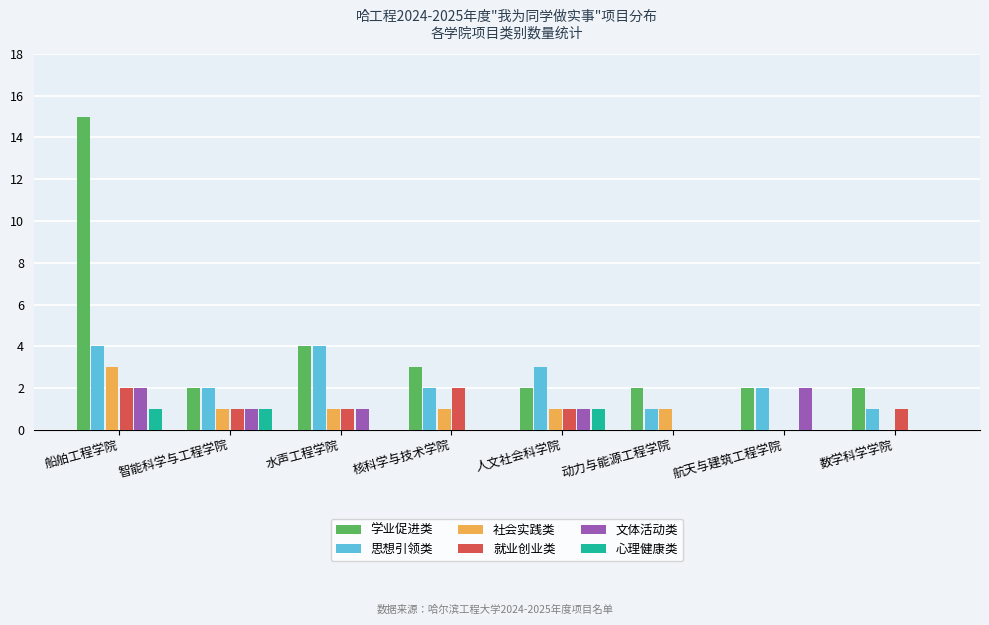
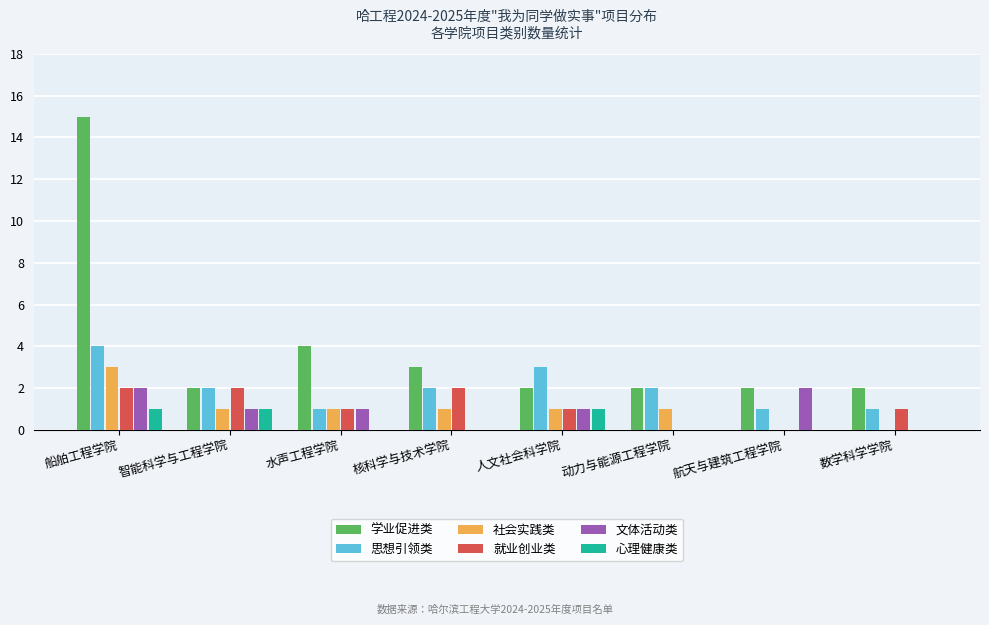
  {
    "学业促进类": {
      "船舶工程学院": 15,
      "智能科学与工程学院": 2,
      "水声工程学院": 4,
      "核科学与技术学院": 3,
      "人文社会科学院": 2,
      "动力与能源工程学院": 2,
      "航天与建筑工程学院": 2,
      "数学科学学院": 2
    },
    "思想引领类": {
      "船舶工程学院": 4,
      "智能科学与工程学院": 2,
-     "水声工程学院": 4,
+     "水声工程学院": 1,
      "核科学与技术学院": 2,
      "人文社会科学院": 3,
-     "动力与能源工程学院": 1,
-     "航天与建筑工程学院": 2,
+     "动力与能源工程学院": 2,
+     "航天与建筑工程学院": 1,
      "数学科学学院": 1
    },
    "社会实践类": {
      "船舶工程学院": 3,
      "智能科学与工程学院": 1,
      "水声工程学院": 1,
      "核科学与技术学院": 1,
      "人文社会科学院": 1,
      "动力与能源工程学院": 1,
      "航天与建筑工程学院": 0,
      "数学科学学院": 0
    },
    "就业创业类": {
      "船舶工程学院": 2,
-     "智能科学与工程学院": 1,
+     "智能科学与工程学院": 2,
      "水声工程学院": 1,
      "核科学与技术学院": 2,
      "人文社会科学院": 1,
      "动力与能源工程学院": 0,
      "航天与建筑工程学院": 0,
      "数学科学学院": 1
    },
    "文体活动类": {
      "船舶工程学院": 2,
      "智能科学与工程学院": 1,
      "水声工程学院": 1,
      "核科学与技术学院": 0,
      "人文社会科学院": 1,
      "动力与能源工程学院": 0,
      "航天与建筑工程学院": 2,
      "数学科学学院": 0
    },
    "心理健康类": {
      "船舶工程学院": 1,
      "智能科学与工程学院": 1,
      "水声工程学院": 0,
      "核科学与技术学院": 0,
      "人文社会科学院": 1,
      "动力与能源工程学院": 0,
      "航天与建筑工程学院": 0,
      "数学科学学院": 0
    }
  }
